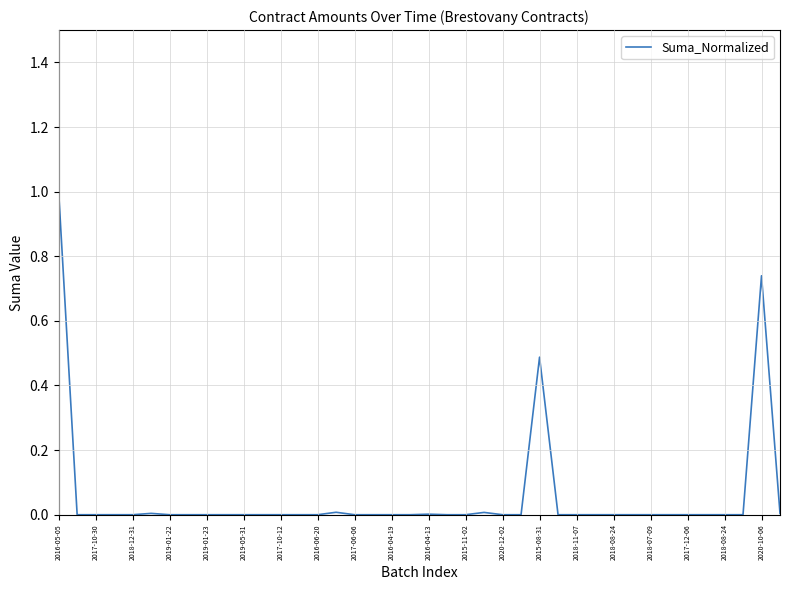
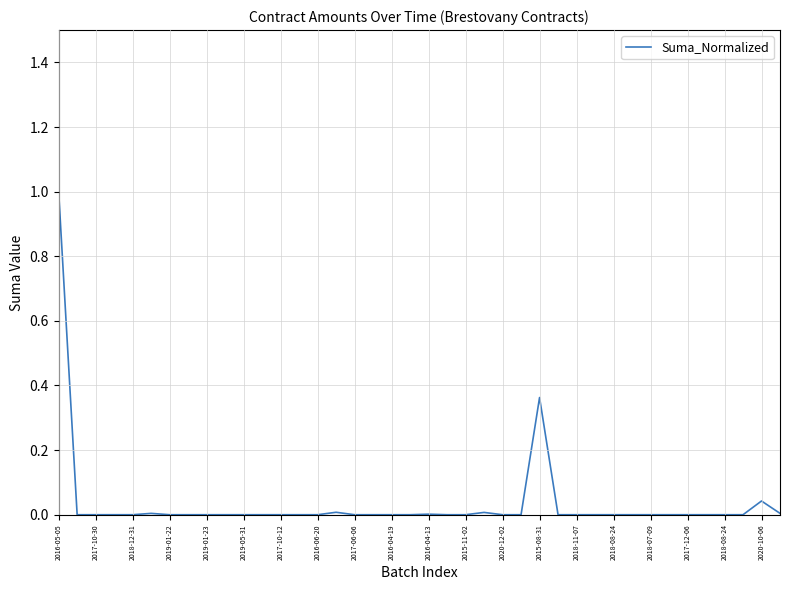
  {
    "2017-10-30": 0.00,
    "2018-12-31": 0.00,
    "2019-01-22": 0.00,
    "2019-01-23": 0.00,
    "2019-05-31": 0.00,
    "2017-10-12": 0.00,
    "2016-06-20": 0.00,
    "2017-06-06": 0.00,
    "2016-04-19": 0.00,
    "2016-04-13": 0.00,
    "2015-11-02": 0.00,
    "2020-12-02": 0.00,
-   "2015-08-31": 0.49,
+   "2015-08-31": 0.36,
    "2018-11-07": 0.00,
    "2018-07-09": 0.00,
    "2017-12-06": 0.00,
-   "2020-10-06": 0.74
+   "2020-10-06": 0.04
  }
